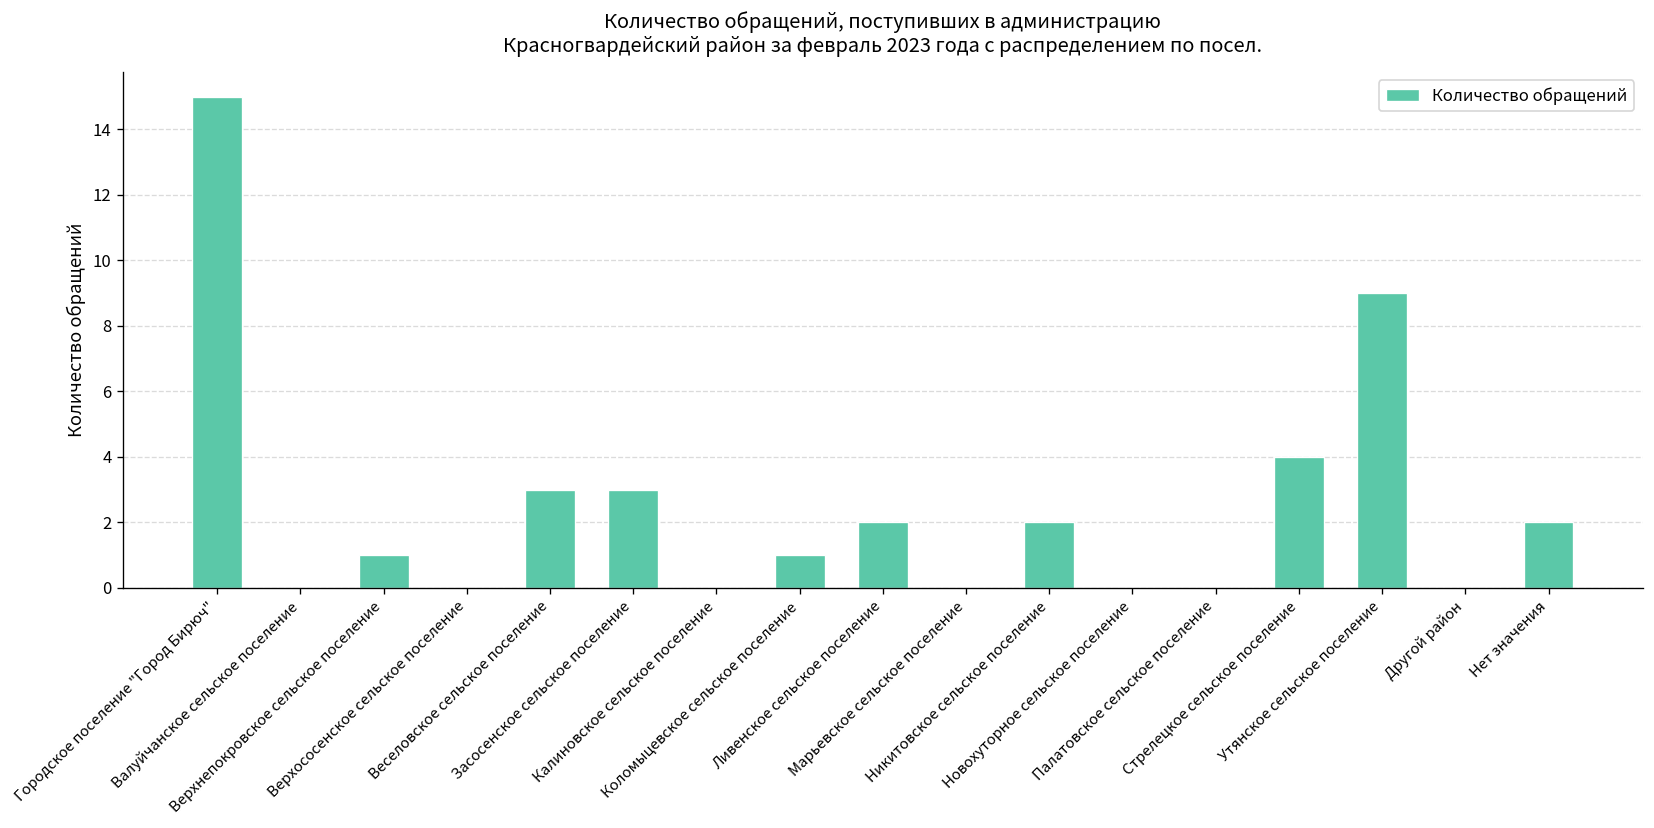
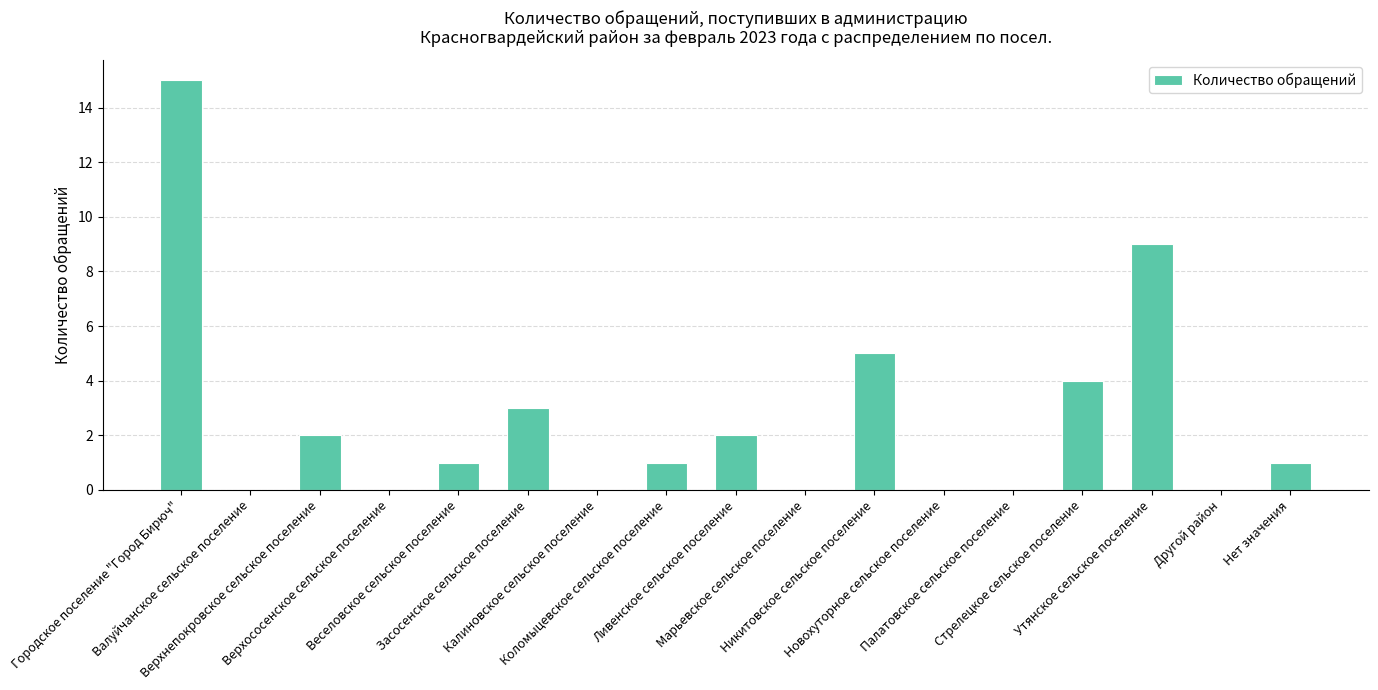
  {
    "Городское поселение \"Город Бирюч\"": 15,
    "Валуйчанское сельское поселение": 0,
-   "Верхнепокровское сельское поселение": 1,
+   "Верхнепокровское сельское поселение": 2,
    "Верхососенское сельское поселение": 0,
-   "Веселовское сельское поселение": 3,
+   "Веселовское сельское поселение": 1,
    "Засосенское сельское поселение": 3,
    "Калиновское сельское поселение": 0,
    "Коломыцевское сельское поселение": 1,
    "Ливенское сельское поселение": 2,
    "Марьевское сельское поселение": 0,
-   "Никитовское сельское поселение": 2,
+   "Никитовское сельское поселение": 5,
    "Новохуторное сельское поселение": 0,
    "Палатовское сельское поселение": 0,
    "Стрелецкое сельское поселение": 4,
    "Утянское сельское поселение": 9,
    "Другой район": 0,
-   "Нет значения": 2
+   "Нет значения": 1
  }
